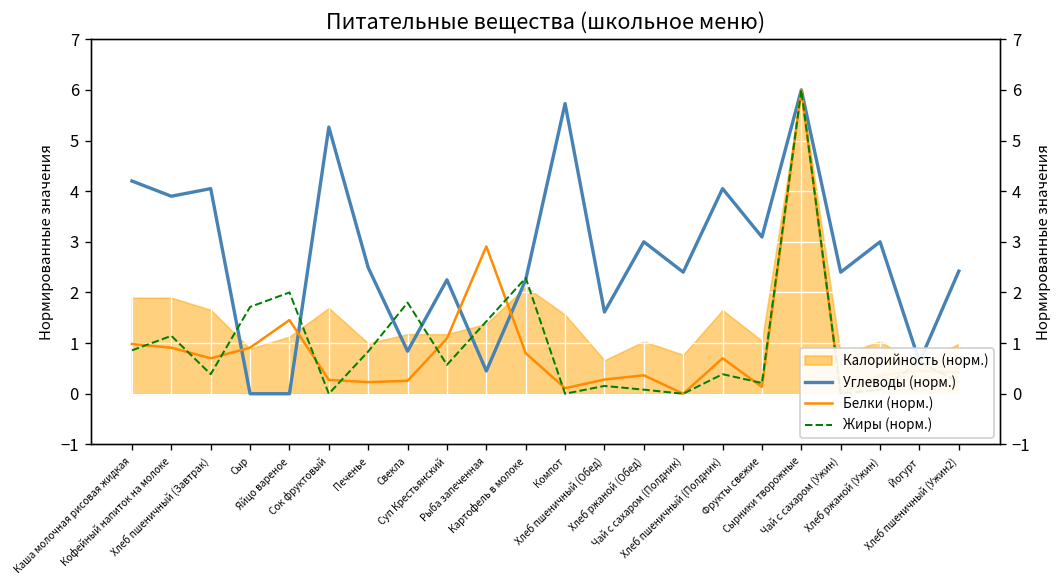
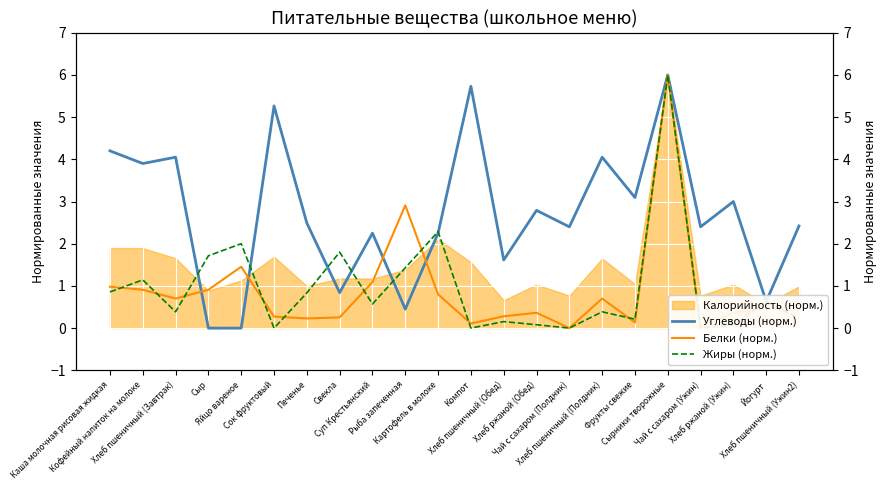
  {
    "Углеводы (норм.)": {
      "Каша молочная рисовая жидкая": 4.2,
      "Кофейный напиток на молоке": 3.9,
      "Хлеб пшеничный (Завтрак)": 4.1,
      "Сыр": 0.0,
      "Яйцо вареное": 0.0,
      "Сок фруктовый": 5.3,
      "Печенье": 2.5,
      "Свекла": 0.8,
      "Суп Крестьянский": 2.3,
      "Рыба запеченная": 0.4,
      "Компот": 5.7,
      "Хлеб пшеничный (Обед)": 1.6,
-     "Хлеб ржаной (Обед)": 3.0,
+     "Хлеб ржаной (Обед)": 2.8,
      "Чай с сахаром (Полдник)": 2.4,
      "Хлеб пшеничный (Полдник)": 4.1,
      "Фрукты свежие": 3.1,
      "Чай с сахаром (Ужин)": 2.4,
      "Хлеб ржаной (Ужин)": 3.0,
      "Хлеб пшеничный (Ужин2)": 2.4
    },
    "Жиры (норм.)": {
      "Каша молочная рисовая жидкая": 0.9,
      "Кофейный напиток на молоке": 1.1,
      "Хлеб пшеничный (Завтрак)": 0.4,
      "Сыр": 1.7,
      "Яйцо вареное": 2.0,
      "Сок фруктовый": 0.0,
      "Печенье": 0.8,
      "Свекла": 1.8,
      "Суп Крестьянский": 0.6,
      "Компот": 0.0,
      "Хлеб пшеничный (Обед)": 0.2,
      "Хлеб ржаной (Обед)": 0.1,
      "Хлеб пшеничный (Полдник)": 0.4,
      "Фрукты свежие": 0.2
    }
  }
